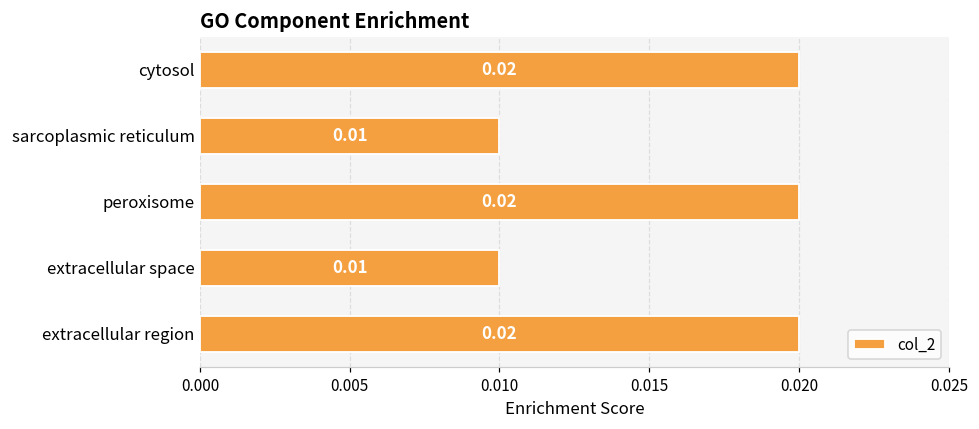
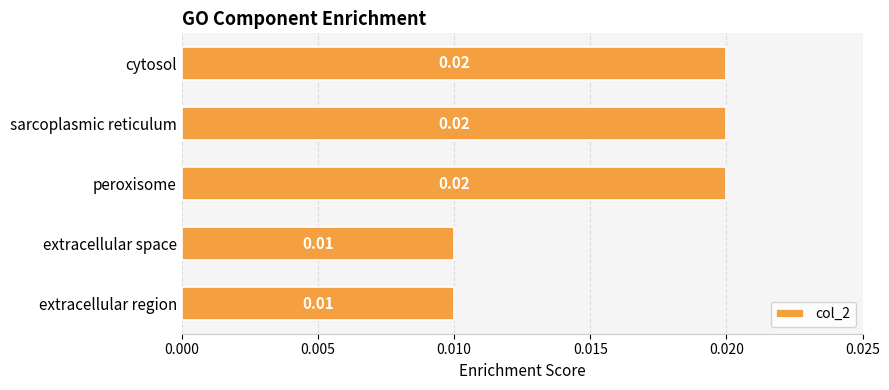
  {
    "cytosol": 0.02,
-   "sarcoplasmic reticulum": 0.01,
+   "sarcoplasmic reticulum": 0.02,
    "peroxisome": 0.02,
    "extracellular space": 0.01,
-   "extracellular region": 0.02
+   "extracellular region": 0.01
  }
